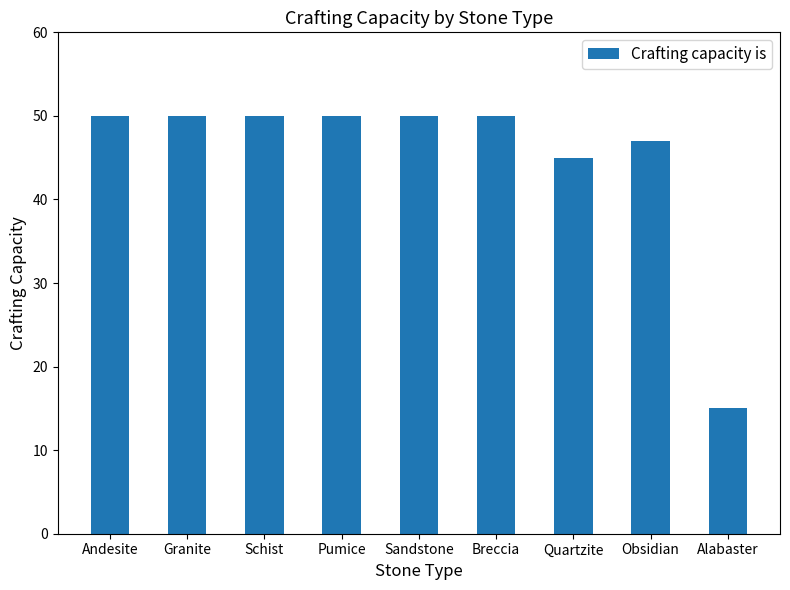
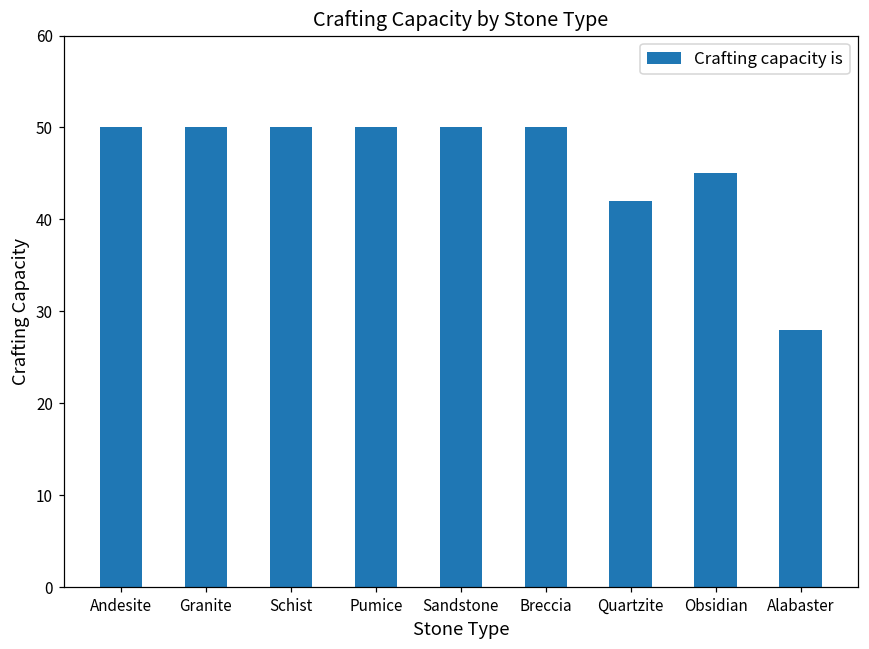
  {
    "Andesite": 50,
    "Granite": 50,
    "Schist": 50,
    "Pumice": 50,
    "Sandstone": 50,
    "Breccia": 50,
-   "Quartzite": 45,
-   "Obsidian": 47,
-   "Alabaster": 15
+   "Quartzite": 42,
+   "Obsidian": 45,
+   "Alabaster": 28
  }
